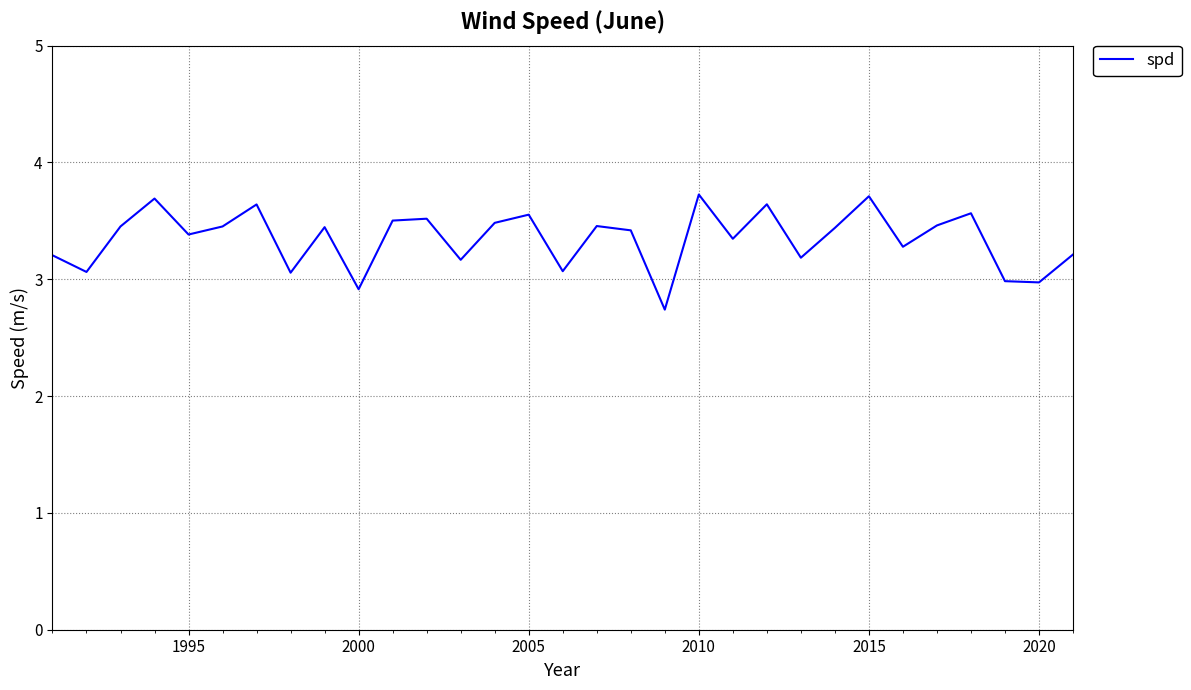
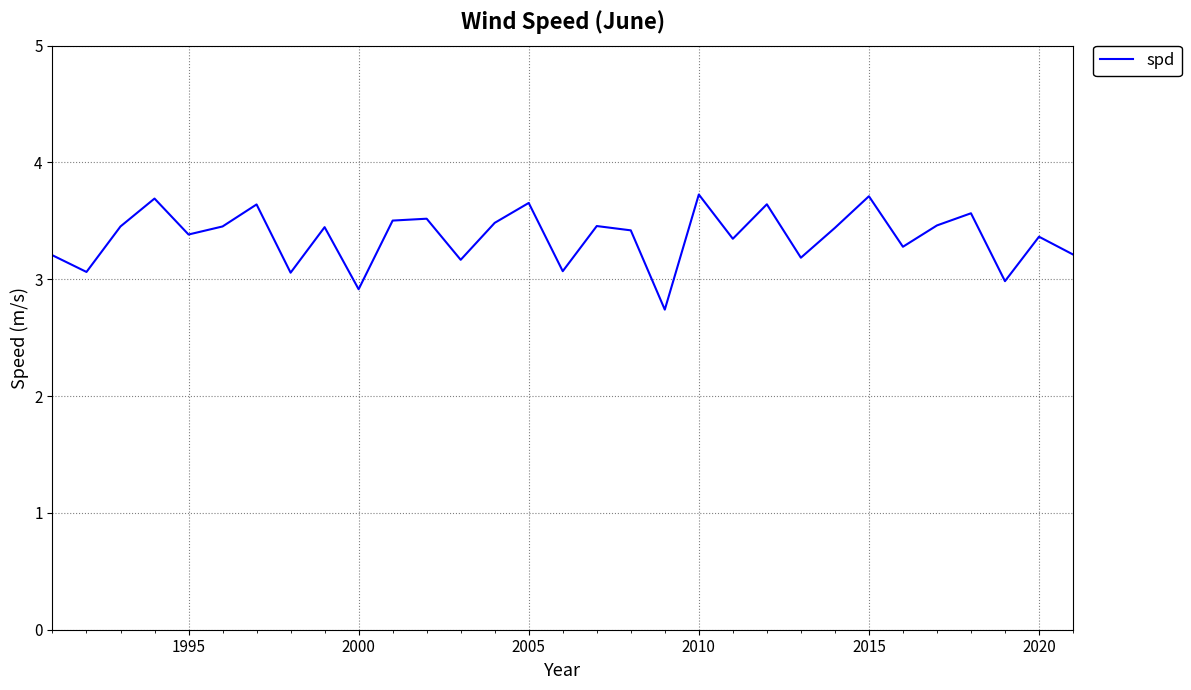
  {
    "1995": 3.38,
    "2000": 2.91,
-   "2005": 3.55,
+   "2005": 3.65,
    "2010": 3.73,
    "2015": 3.71,
-   "2020": 2.97
+   "2020": 3.36
  }
